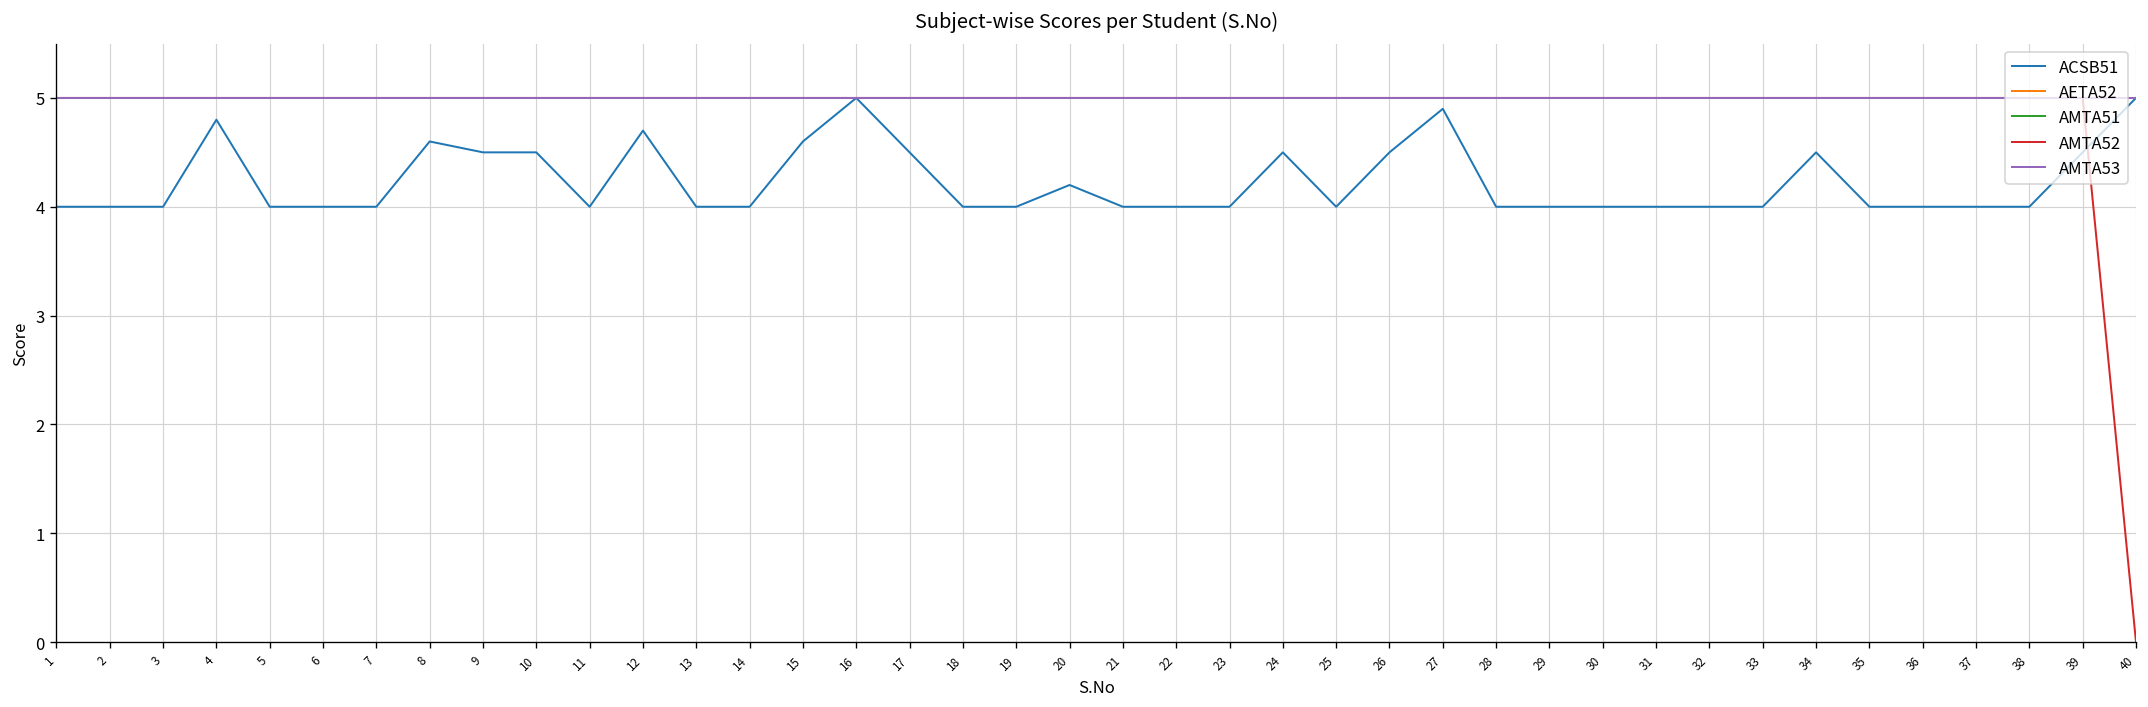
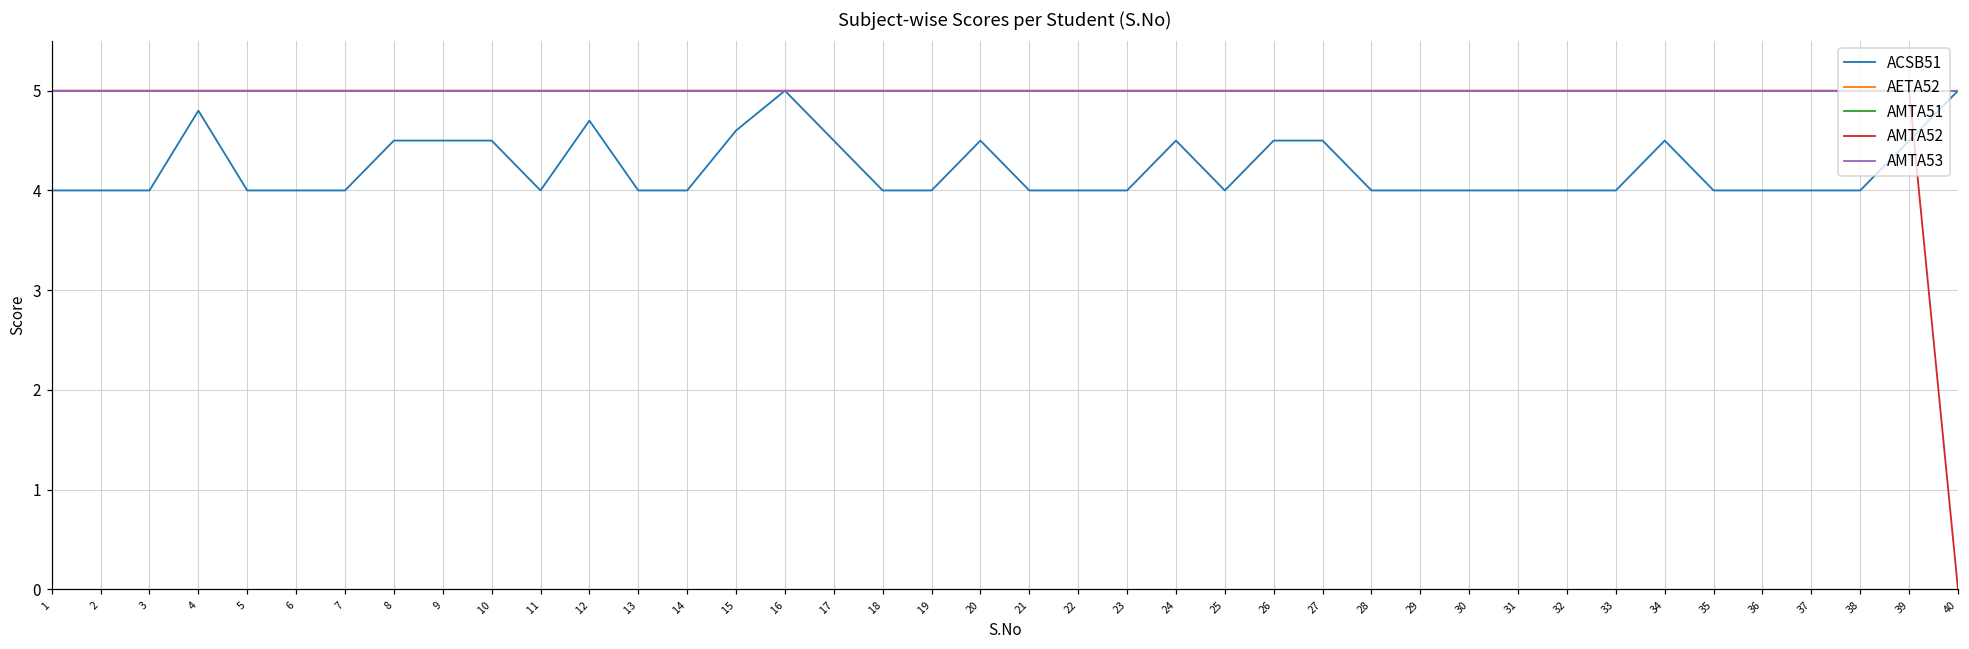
  {
    "ACSB51": {
      "1": 4.0,
      "2": 4.0,
      "3": 4.0,
      "4": 4.8,
      "5": 4.0,
      "6": 4.0,
      "7": 4.0,
-     "8": 4.6,
+     "8": 4.5,
      "9": 4.5,
      "10": 4.5,
      "11": 4.0,
      "12": 4.7,
      "13": 4.0,
      "14": 4.0,
      "15": 4.6,
      "17": 4.5,
      "18": 4.0,
      "19": 4.0,
-     "20": 4.2,
+     "20": 4.5,
      "21": 4.0,
      "22": 4.0,
      "23": 4.0,
      "24": 4.5,
      "25": 4.0,
      "26": 4.5,
-     "27": 4.9,
+     "27": 4.5,
      "28": 4.0,
      "29": 4.0,
      "30": 4.0,
      "31": 4.0,
      "32": 4.0,
      "33": 4.0,
      "34": 4.5,
      "35": 4.0,
      "36": 4.0,
      "37": 4.0,
      "38": 4.0
    },
    "AMTA52": {
      "40": 0.0
    }
  }
